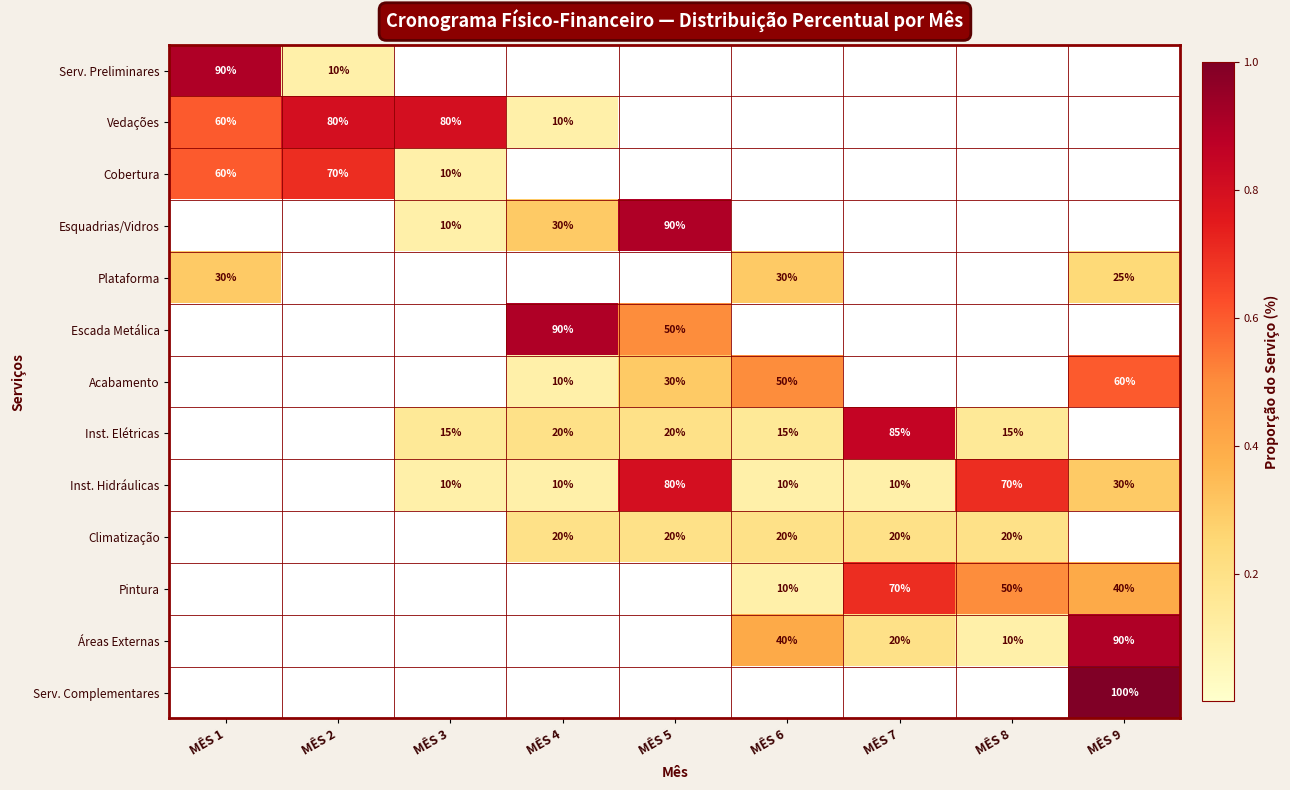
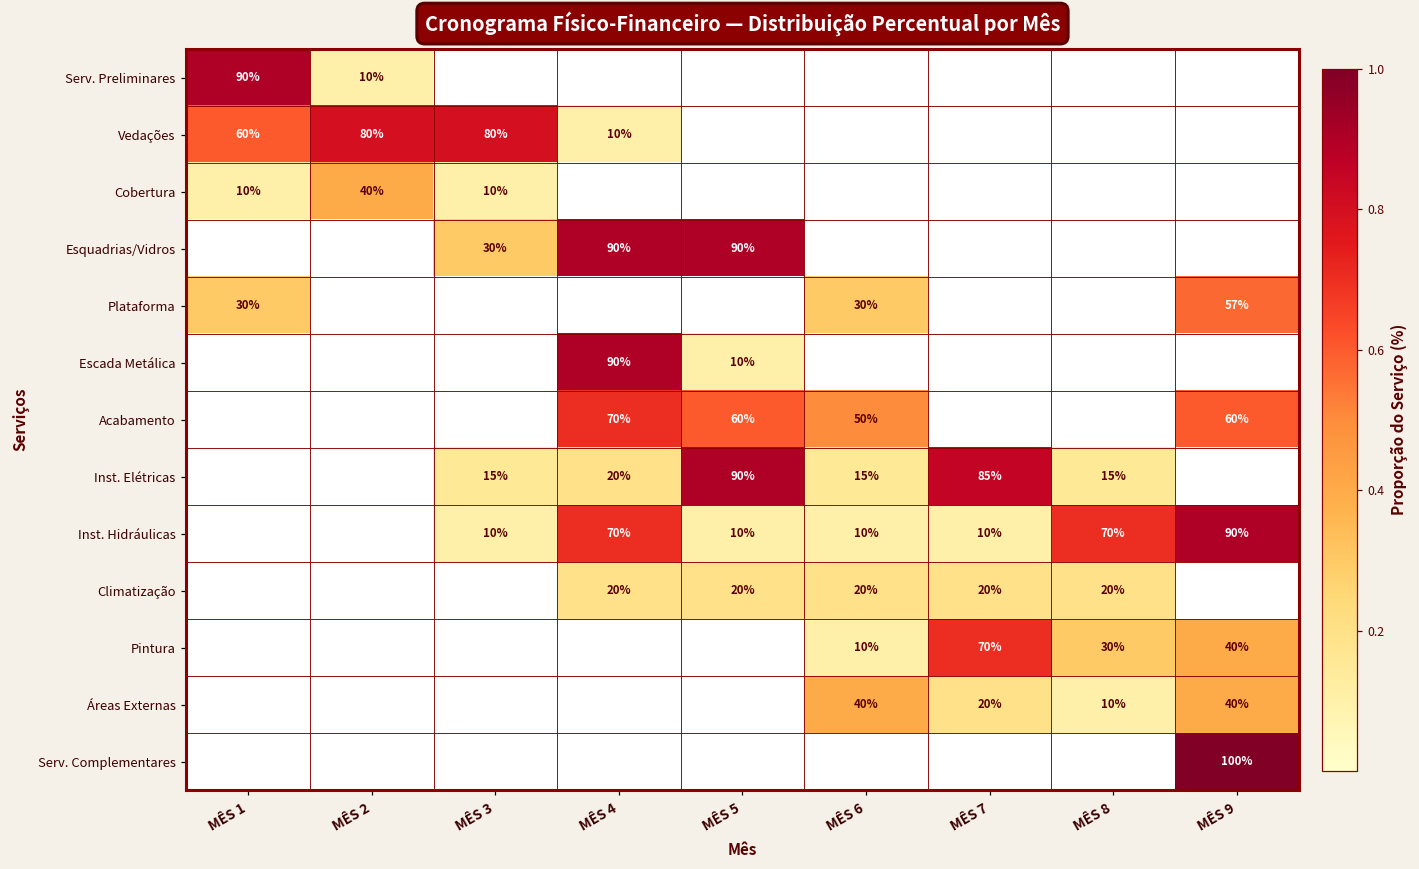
  {
    "Serv. Preliminares": {
      "MÊS 1": "90%",
      "MÊS 2": "10%"
    },
    "Vedações": {
      "MÊS 1": "60%",
      "MÊS 2": "80%",
      "MÊS 3": "80%",
      "MÊS 4": "10%"
    },
    "Cobertura": {
-     "MÊS 1": "60%",
-     "MÊS 2": "70%",
+     "MÊS 1": "10%",
+     "MÊS 2": "40%",
      "MÊS 3": "10%"
    },
    "Esquadrias/Vidros": {
-     "MÊS 3": "10%",
-     "MÊS 4": "30%",
+     "MÊS 3": "30%",
+     "MÊS 4": "90%",
      "MÊS 5": "90%"
    },
    "Plataforma": {
      "MÊS 1": "30%",
      "MÊS 6": "30%",
-     "MÊS 9": "25%"
+     "MÊS 9": "57%"
    },
    "Escada Metálica": {
      "MÊS 4": "90%",
-     "MÊS 5": "50%"
+     "MÊS 5": "10%"
    },
    "Acabamento": {
-     "MÊS 4": "10%",
-     "MÊS 5": "30%",
+     "MÊS 4": "70%",
+     "MÊS 5": "60%",
      "MÊS 6": "50%",
      "MÊS 9": "60%"
    },
    "Inst. Elétricas": {
      "MÊS 3": "15%",
      "MÊS 4": "20%",
-     "MÊS 5": "20%",
+     "MÊS 5": "90%",
      "MÊS 6": "15%",
      "MÊS 7": "85%",
      "MÊS 8": "15%"
    },
    "Inst. Hidráulicas": {
      "MÊS 3": "10%",
-     "MÊS 4": "10%",
-     "MÊS 5": "80%",
+     "MÊS 4": "70%",
+     "MÊS 5": "10%",
      "MÊS 6": "10%",
      "MÊS 7": "10%",
      "MÊS 8": "70%",
-     "MÊS 9": "30%"
+     "MÊS 9": "90%"
    },
    "Climatização": {
      "MÊS 4": "20%",
      "MÊS 5": "20%",
      "MÊS 6": "20%",
      "MÊS 7": "20%",
      "MÊS 8": "20%"
    },
    "Pintura": {
      "MÊS 6": "10%",
      "MÊS 7": "70%",
-     "MÊS 8": "50%",
+     "MÊS 8": "30%",
      "MÊS 9": "40%"
    },
    "Áreas Externas": {
      "MÊS 6": "40%",
      "MÊS 7": "20%",
      "MÊS 8": "10%",
-     "MÊS 9": "90%"
+     "MÊS 9": "40%"
    },
    "Serv. Complementares": {
      "MÊS 9": "100%"
    }
  }
